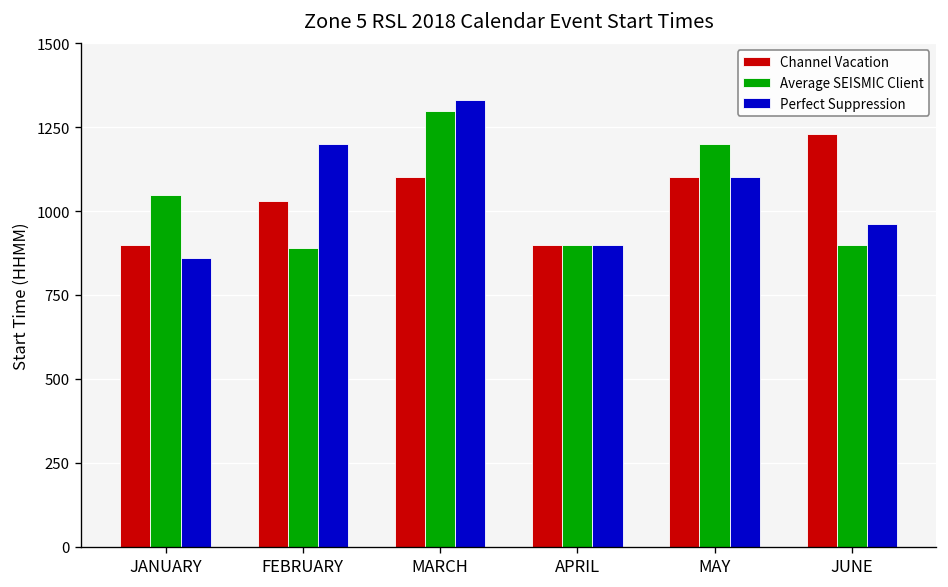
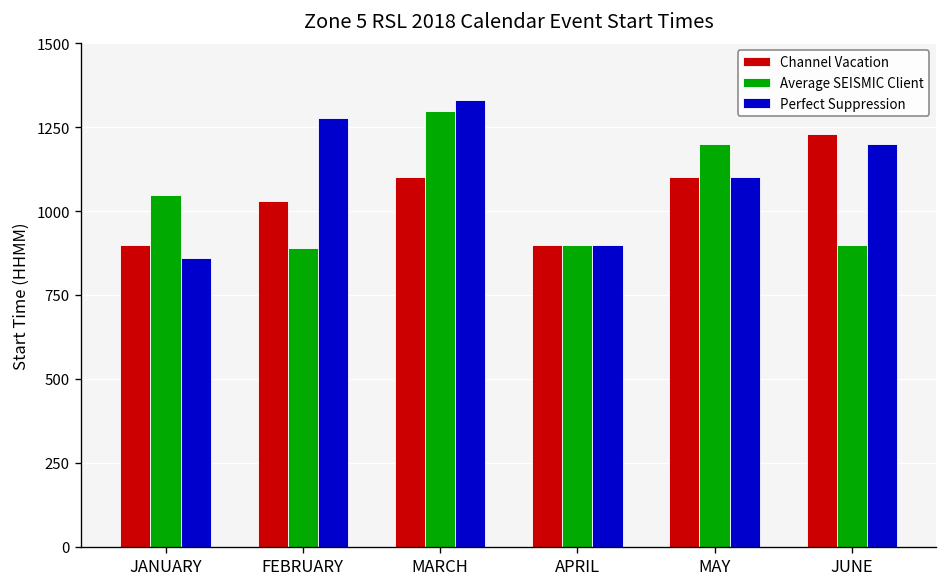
  {
    "Channel Vacation": {
      "JANUARY": 900,
      "FEBRUARY": 1030,
      "MARCH": 1100,
      "APRIL": 900,
      "MAY": 1100,
      "JUNE": 1230
    },
    "Average SEISMIC Client": {
      "JANUARY": 1050,
      "FEBRUARY": 890,
      "MARCH": 1300,
      "APRIL": 900,
      "MAY": 1200,
      "JUNE": 900
    },
    "Perfect Suppression": {
      "JANUARY": 860,
-     "FEBRUARY": 1200,
+     "FEBRUARY": 1280,
      "MARCH": 1330,
      "APRIL": 900,
      "MAY": 1100,
-     "JUNE": 960
+     "JUNE": 1200
    }
  }
